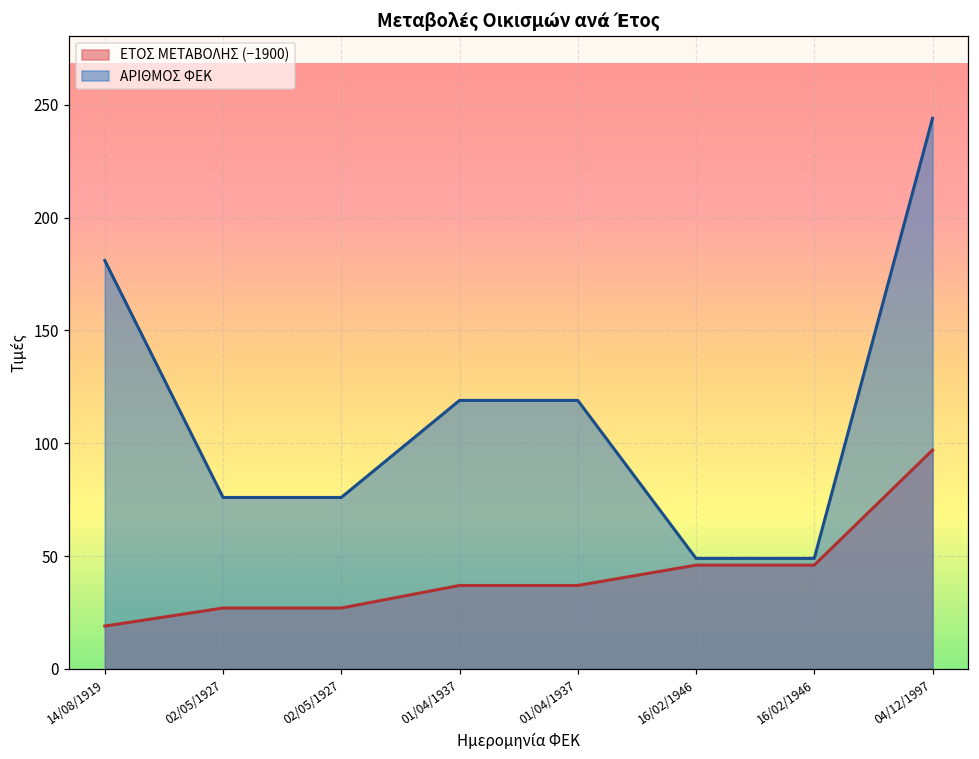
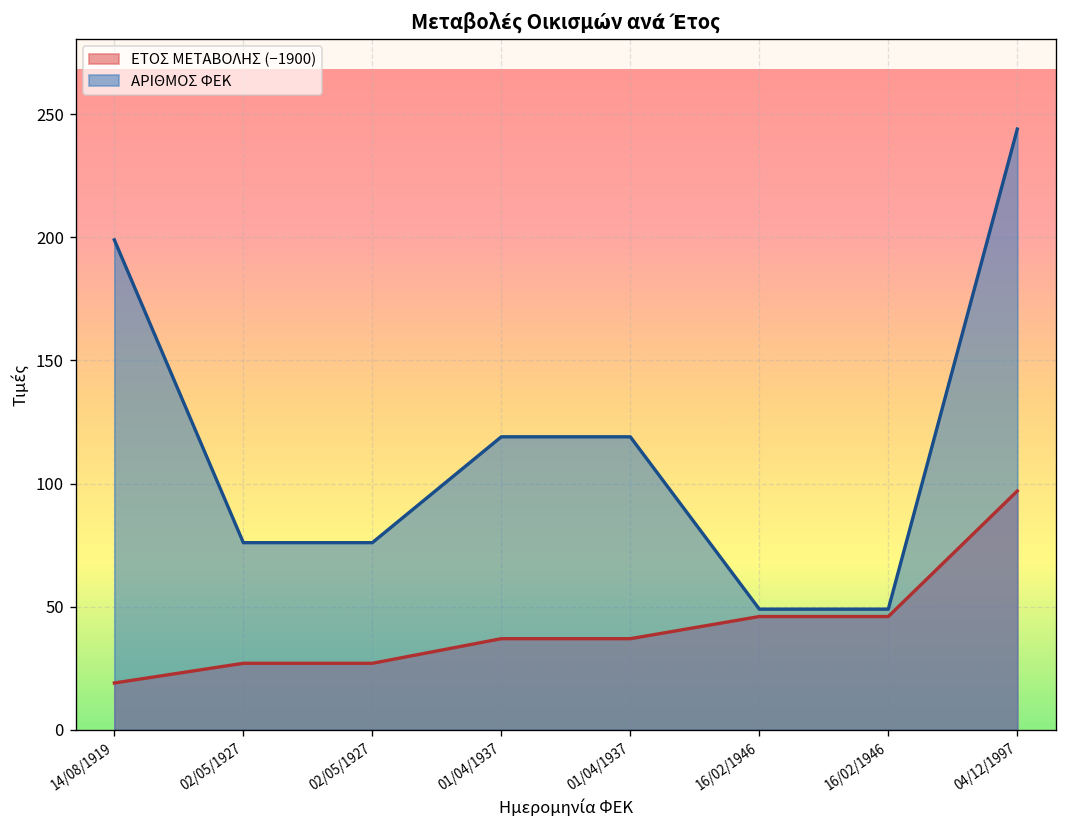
  {
    "ΕΤΟΣ ΜΕΤΑΒΟΛΗΣ (−1900)": {
      "14/08/1919": 19,
      "04/12/1997": 97
    },
    "ΑΡΙΘΜΟΣ ΦΕΚ": {
-     "14/08/1919": 181,
+     "14/08/1919": 199,
      "04/12/1997": 244
    }
  }
